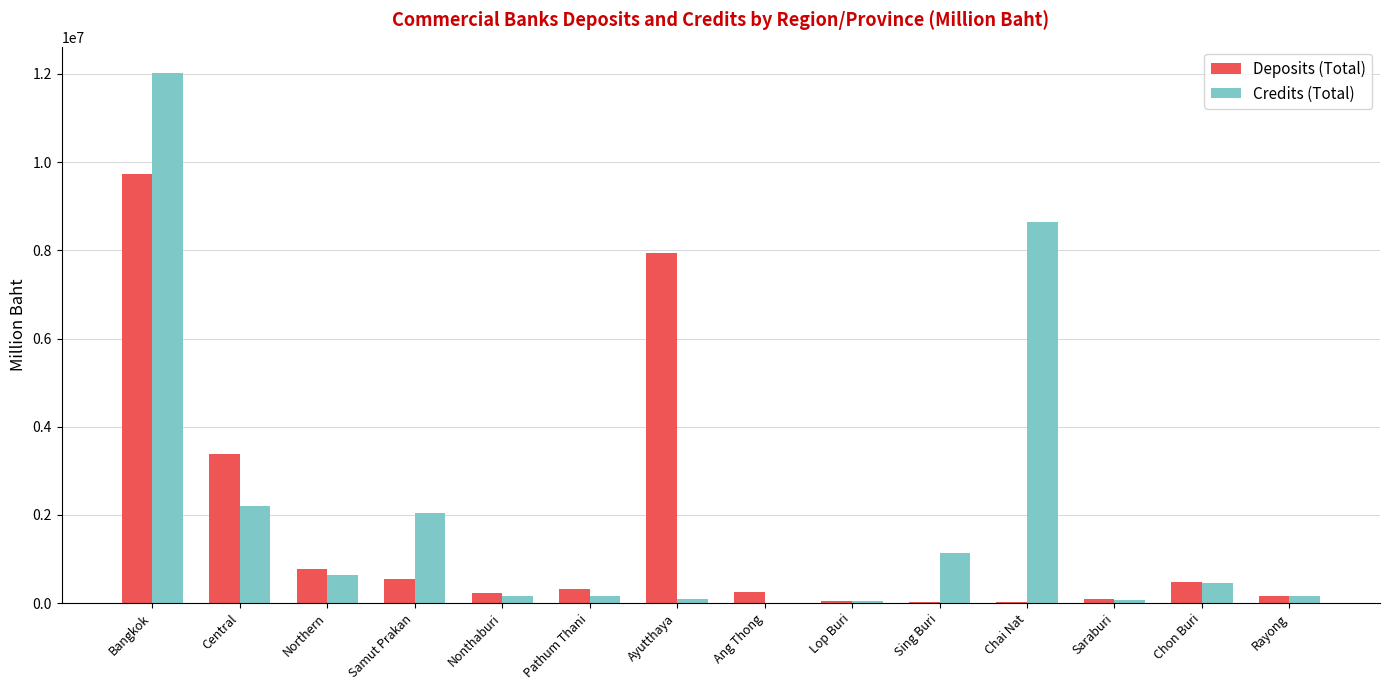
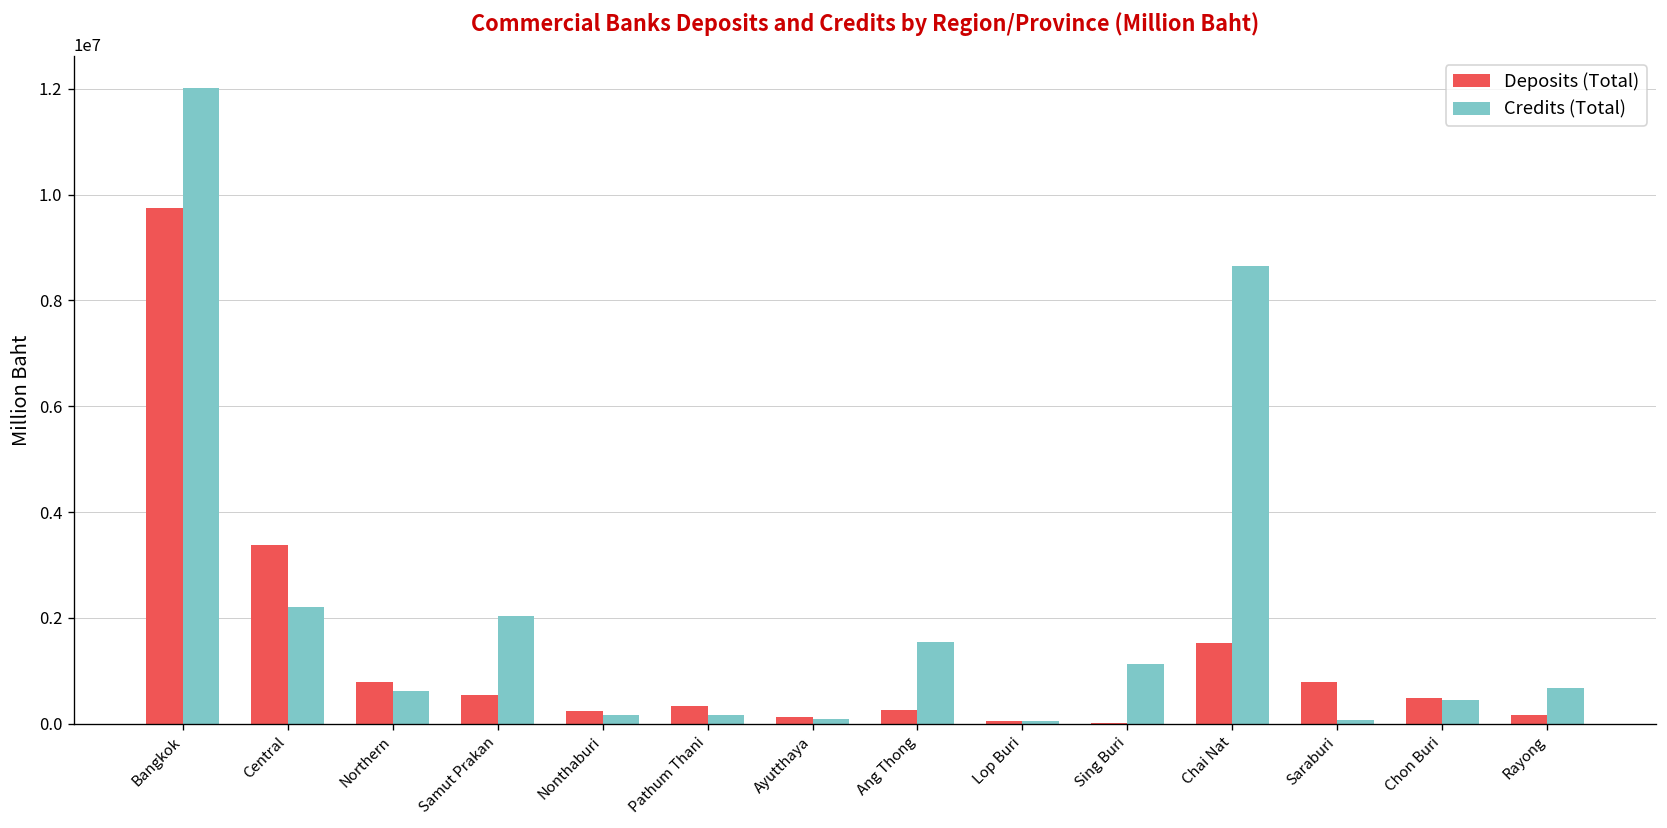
  {
    "Deposits (Total)": {
      "Bangkok": 9700000,
      "Central": 3400000,
      "Northern": 800000,
      "Samut Prakan": 500000,
      "Nonthaburi": 200000,
      "Pathum Thani": 300000,
-     "Ayutthaya": 7900000,
+     "Ayutthaya": 100000,
      "Ang Thong": 300000,
-     "Chai Nat": 0,
-     "Saraburi": 100000,
+     "Chai Nat": 1500000,
+     "Saraburi": 800000,
      "Chon Buri": 500000,
      "Rayong": 200000
    },
    "Credits (Total)": {
      "Bangkok": 12000000,
      "Central": 2200000,
      "Northern": 600000,
      "Samut Prakan": 2000000,
      "Nonthaburi": 200000,
      "Pathum Thani": 200000,
      "Ayutthaya": 100000,
-     "Ang Thong": 0,
+     "Ang Thong": 1500000,
      "Sing Buri": 1100000,
      "Chai Nat": 8700000,
      "Saraburi": 100000,
      "Chon Buri": 400000,
-     "Rayong": 200000
+     "Rayong": 700000
    }
  }
